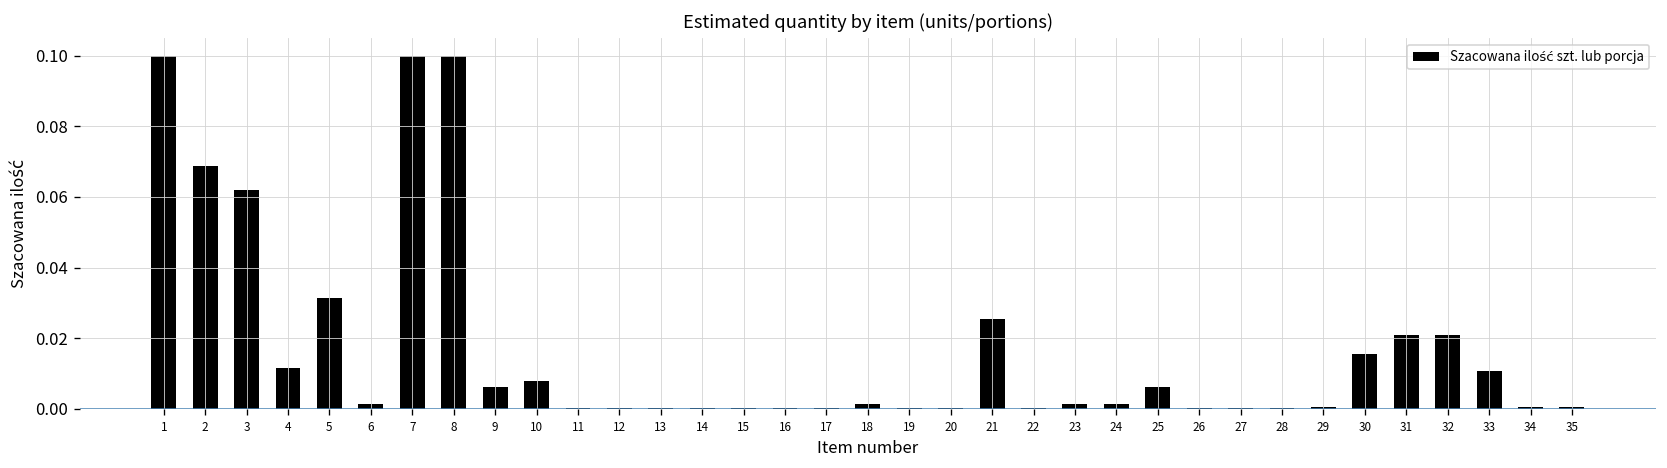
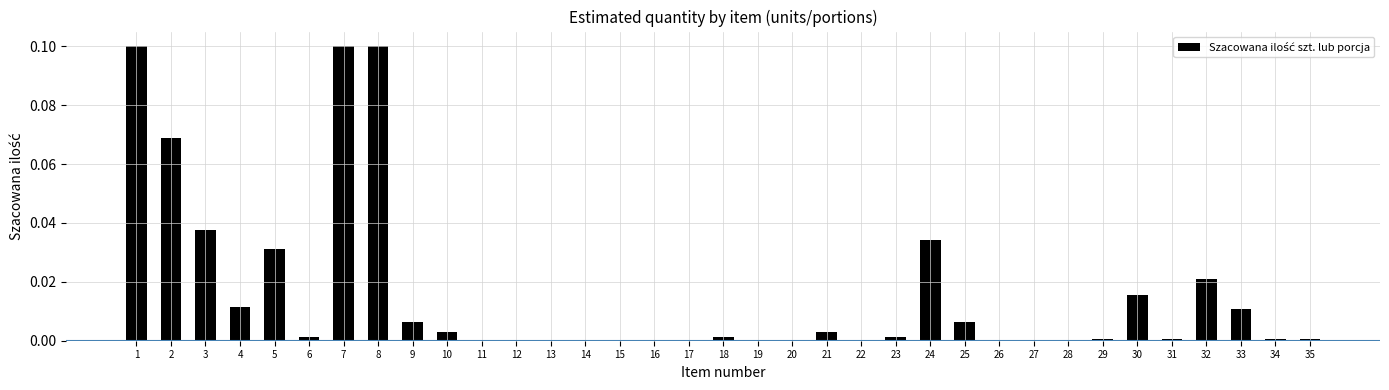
  {
    "1": 0.100,
    "2": 0.069,
-   "3": 0.062,
+   "3": 0.038,
    "4": 0.012,
    "5": 0.031,
    "6": 0.001,
    "7": 0.100,
    "8": 0.100,
    "9": 0.006,
-   "10": 0.008,
+   "10": 0.003,
    "18": 0.001,
-   "21": 0.025,
+   "21": 0.003,
    "23": 0.001,
-   "24": 0.001,
+   "24": 0.034,
    "25": 0.006,
    "30": 0.016,
-   "31": 0.021,
+   "31": 0.001,
    "32": 0.021,
    "33": 0.011
  }
